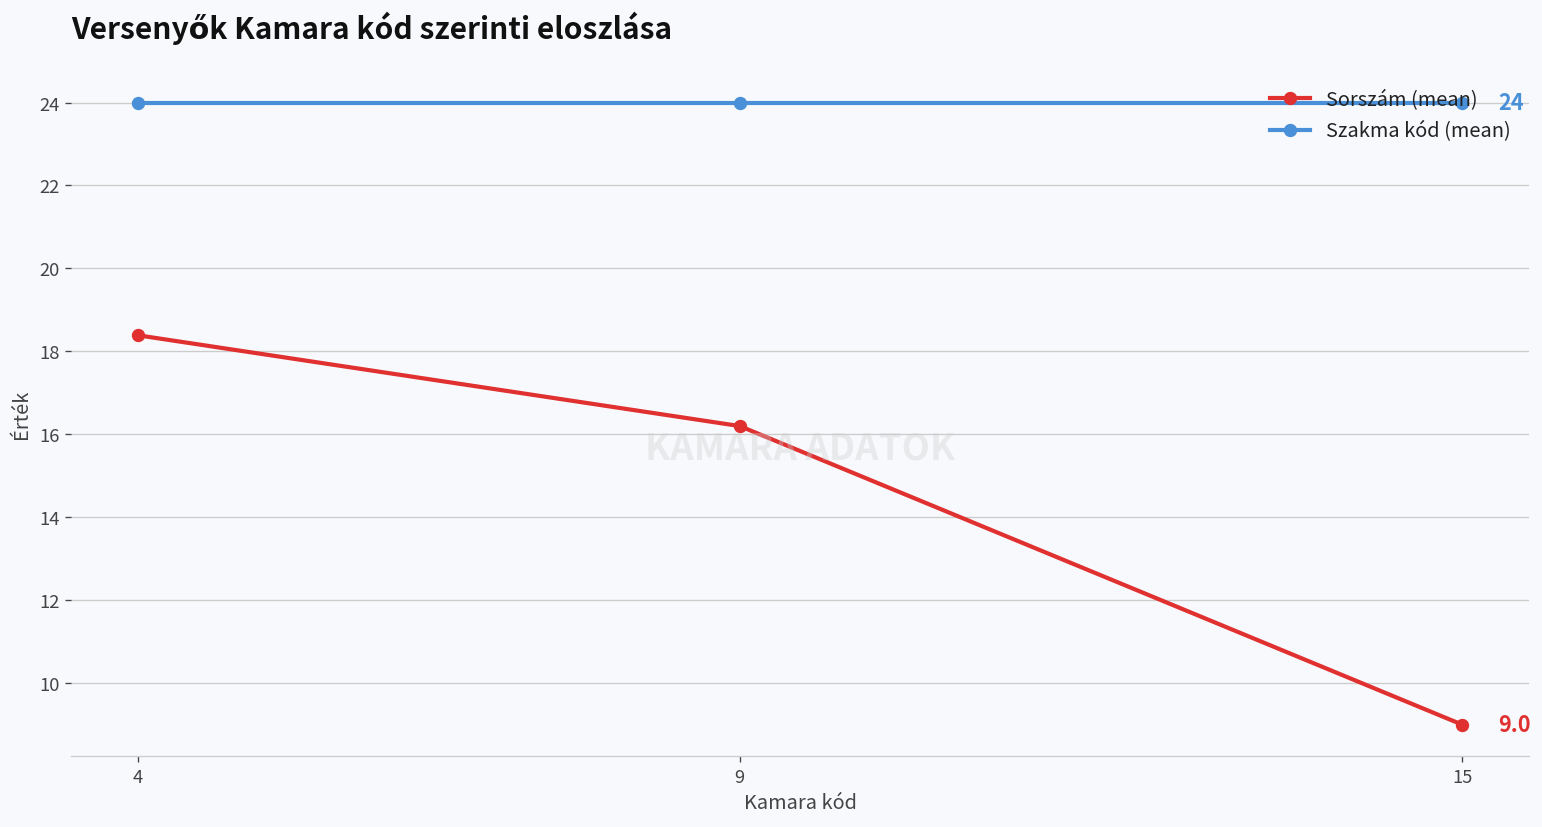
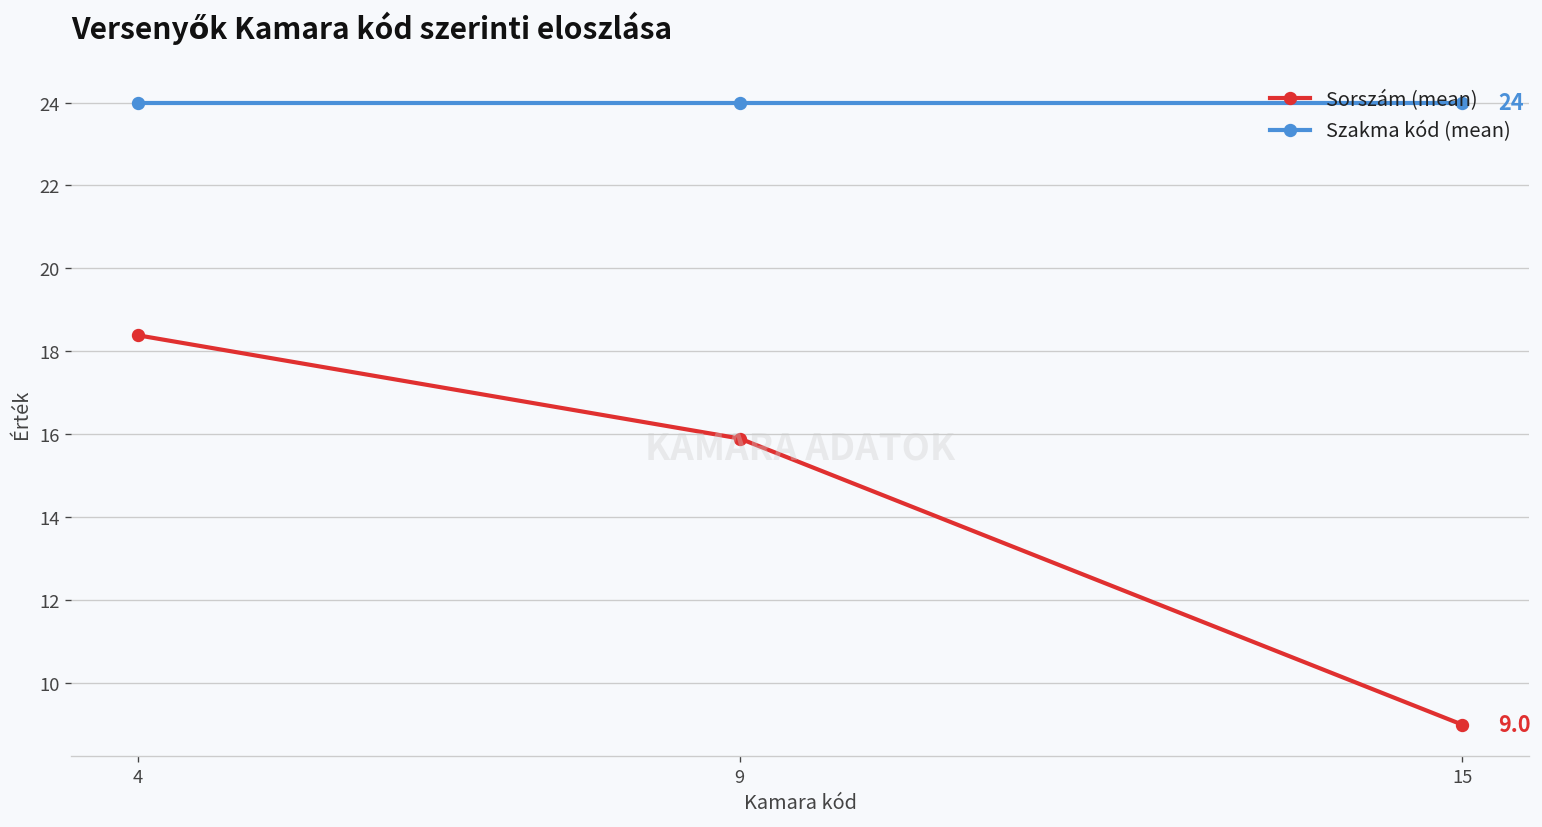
  {
    "Sorszám (mean)": {
      "4": 18.4,
-     "9": 16.2,
+     "9": 15.9,
      "15": 9.0
    },
    "Szakma kód (mean)": {
      "4": 24.0,
      "9": 24.0,
      "15": 24.0
    }
  }
